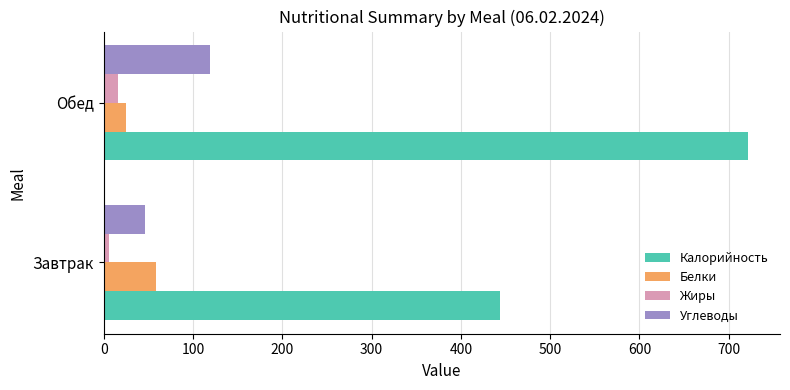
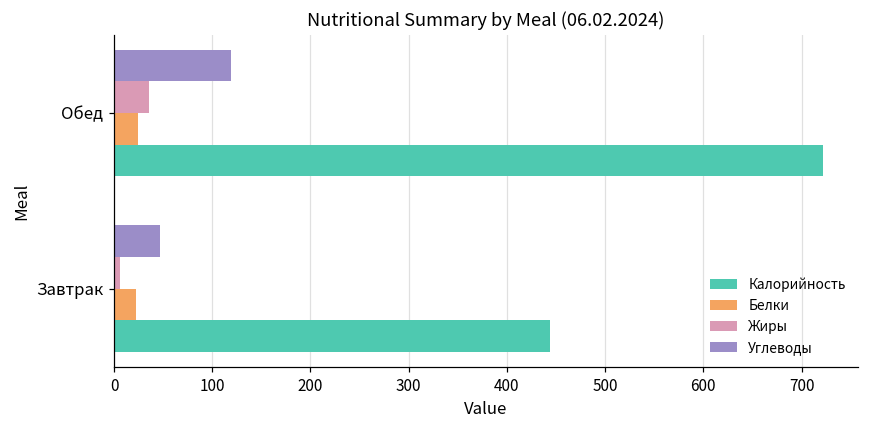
  {
    "Калорийность": {
      "Обед": 720,
      "Завтрак": 440
    },
    "Белки": {
      "Обед": 20,
-     "Завтрак": 60
+     "Завтрак": 20
    },
    "Жиры": {
-     "Обед": 20,
+     "Обед": 40,
      "Завтрак": 10
    },
    "Углеводы": {
      "Обед": 120,
      "Завтрак": 50
    }
  }
